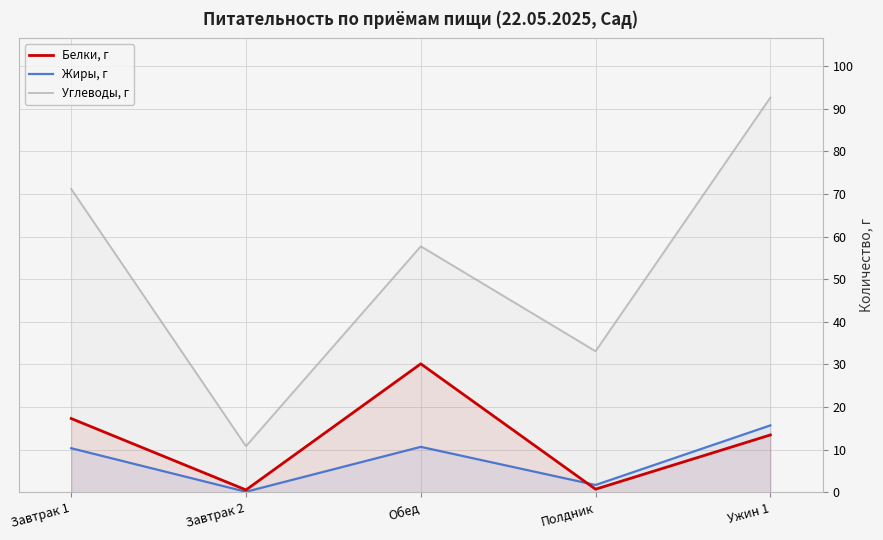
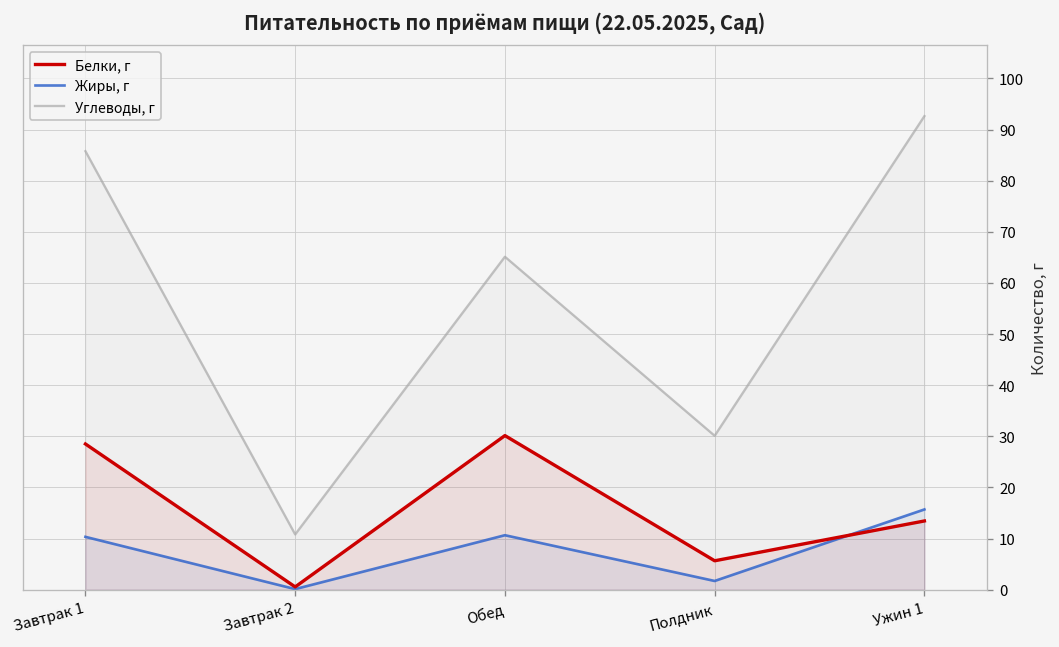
  {
    "Белки, г": {
-     "Завтрак 1": 17,
+     "Завтрак 1": 29,
      "Обед": 30,
-     "Полдник": 1,
+     "Полдник": 6,
      "Ужин 1": 13
    },
    "Жиры, г": {
      "Завтрак 1": 10,
      "Обед": 11,
      "Полдник": 2,
      "Ужин 1": 16
    },
    "Углеводы, г": {
-     "Завтрак 1": 71,
+     "Завтрак 1": 86,
      "Завтрак 2": 11,
-     "Обед": 58,
-     "Полдник": 33,
+     "Обед": 65,
+     "Полдник": 30,
      "Ужин 1": 93
    }
  }
